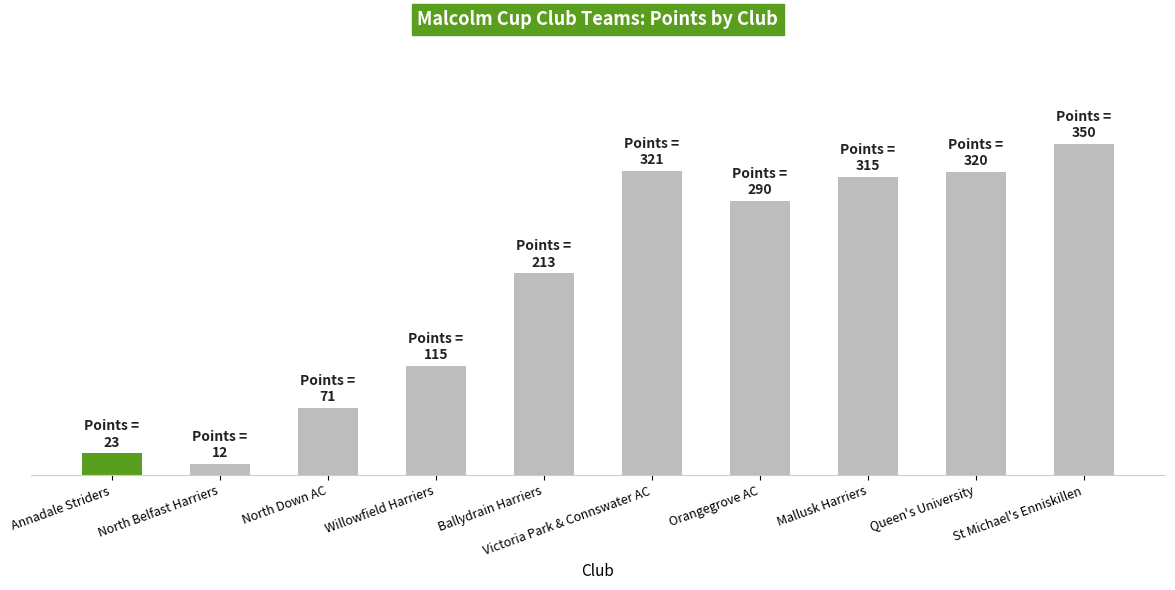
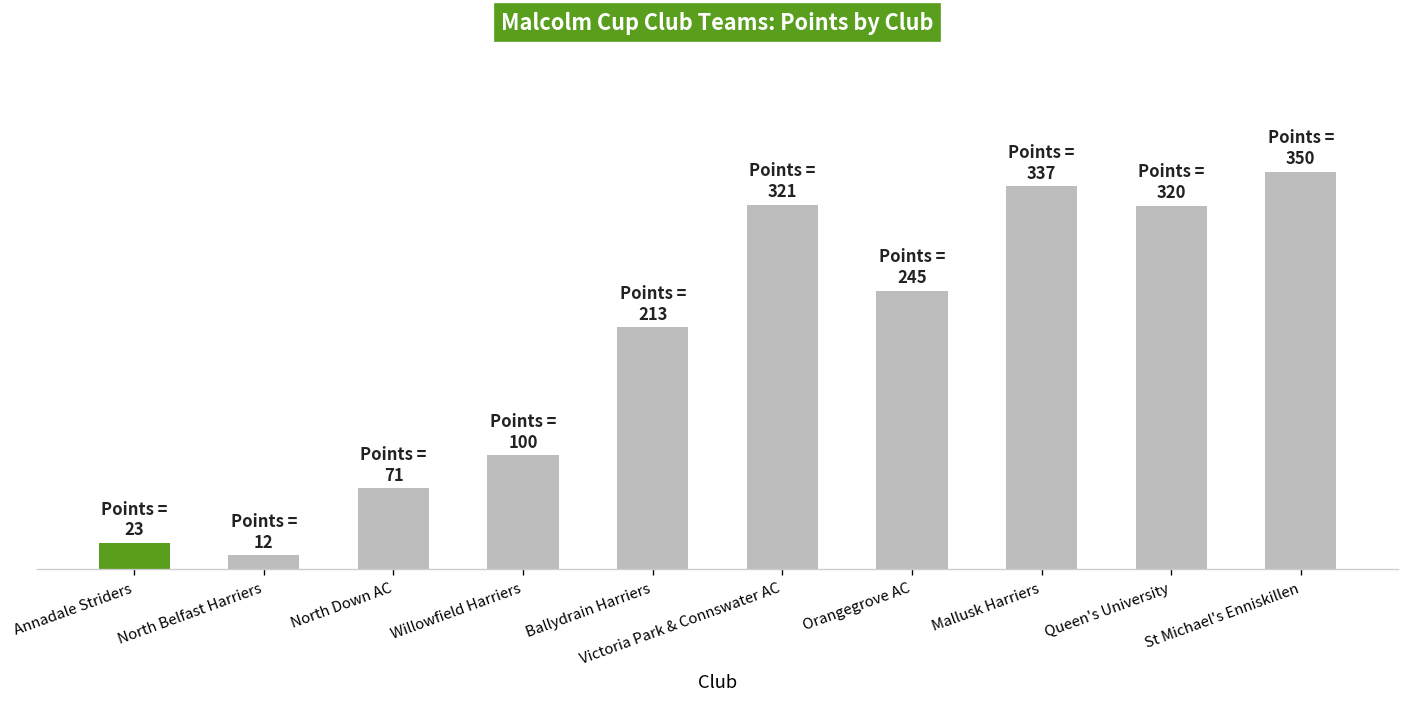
  {
    "Annadale Striders": 23,
    "North Belfast Harriers": 12,
    "North Down AC": 71,
-   "Willowfield Harriers": 115,
+   "Willowfield Harriers": 100,
    "Ballydrain Harriers": 213,
    "Victoria Park & Connswater AC": 321,
-   "Orangegrove AC": 290,
-   "Mallusk Harriers": 315,
+   "Orangegrove AC": 245,
+   "Mallusk Harriers": 337,
    "Queen's University": 320,
    "St Michael's Enniskillen": 350
  }
